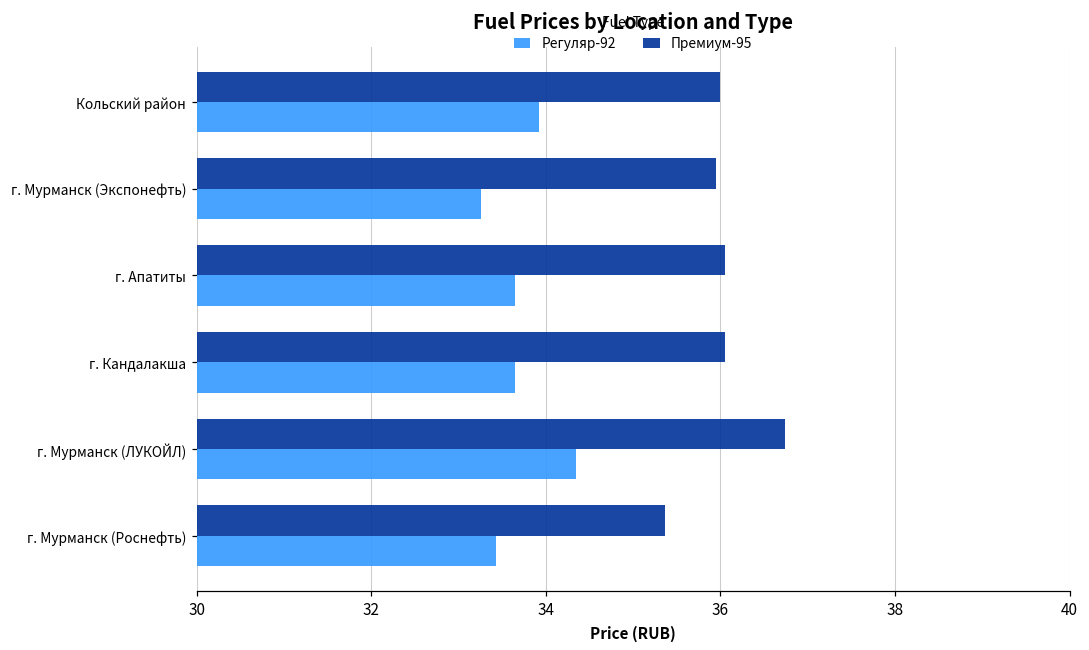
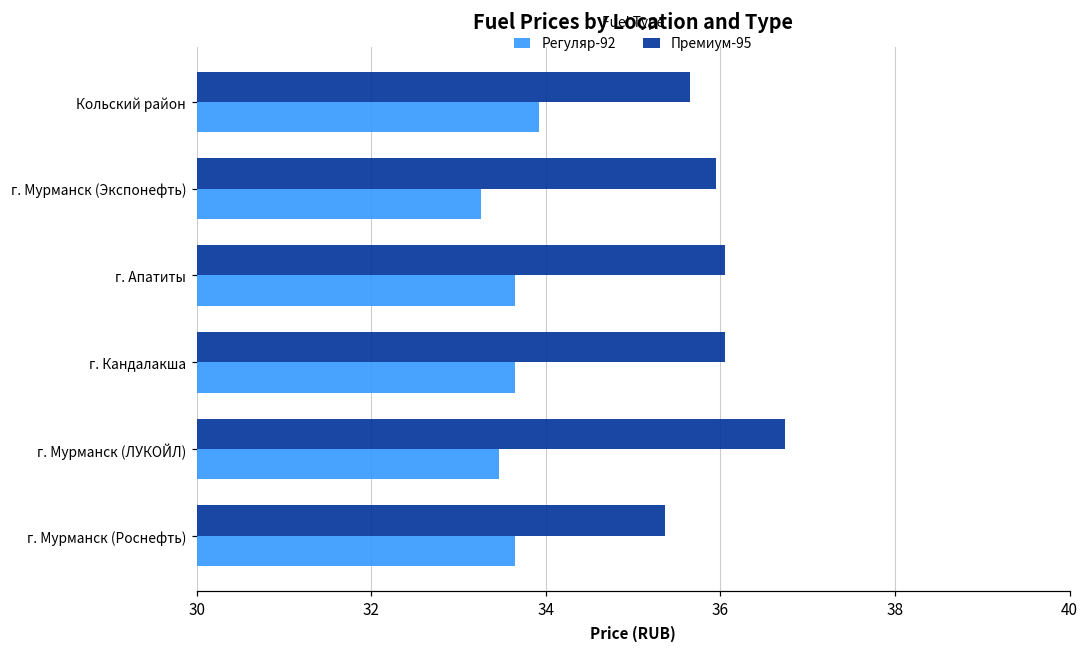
  {
    "Регуляр-92": {
      "Кольский район": 33.9,
      "г. Мурманск (Экспонефть)": 33.3,
      "г. Апатиты": 33.7,
      "г. Кандалакша": 33.7,
-     "г. Мурманск (ЛУКОЙЛ)": 34.3,
-     "г. Мурманск (Роснефть)": 33.4
+     "г. Мурманск (ЛУКОЙЛ)": 33.5,
+     "г. Мурманск (Роснефть)": 33.7
    },
    "Премиум-95": {
-     "Кольский район": 36.0,
+     "Кольский район": 35.7,
      "г. Мурманск (Экспонефть)": 36.0,
      "г. Апатиты": 36.1,
      "г. Кандалакша": 36.1,
      "г. Мурманск (ЛУКОЙЛ)": 36.7,
      "г. Мурманск (Роснефть)": 35.4
    }
  }
